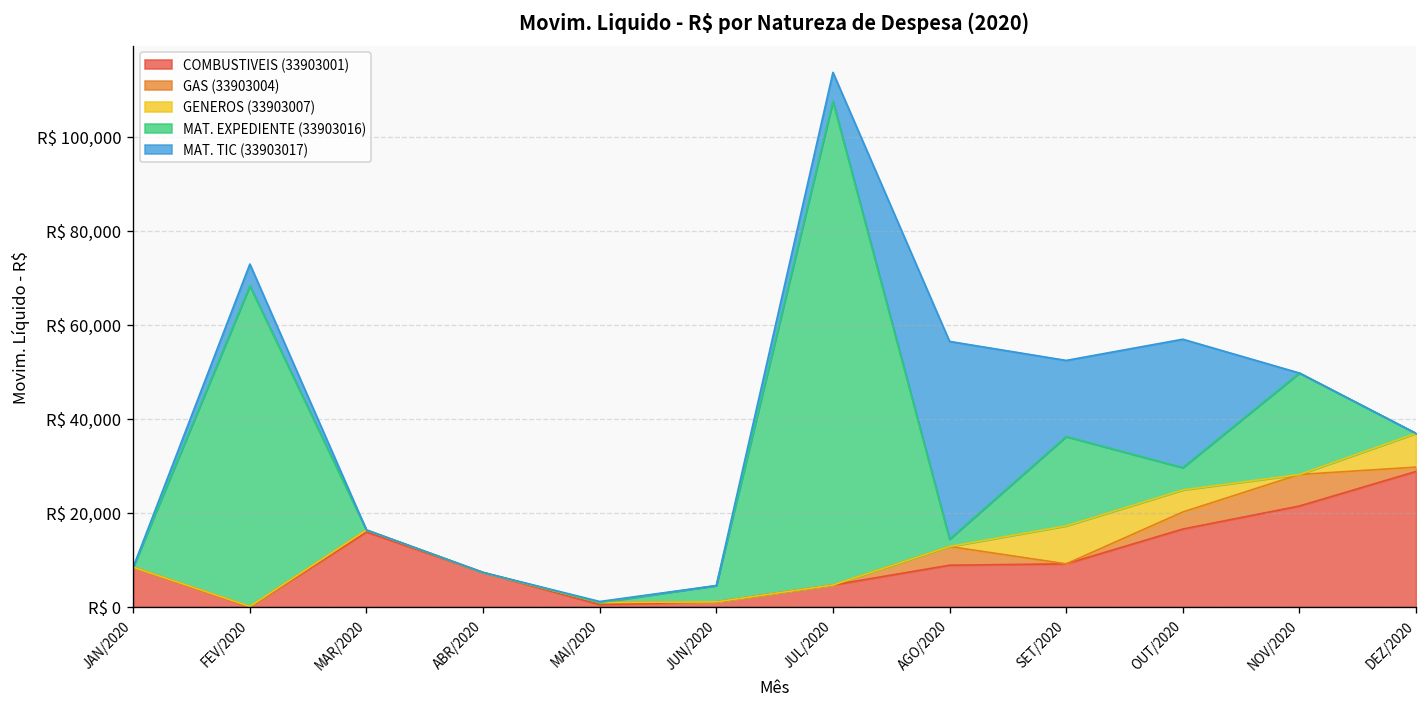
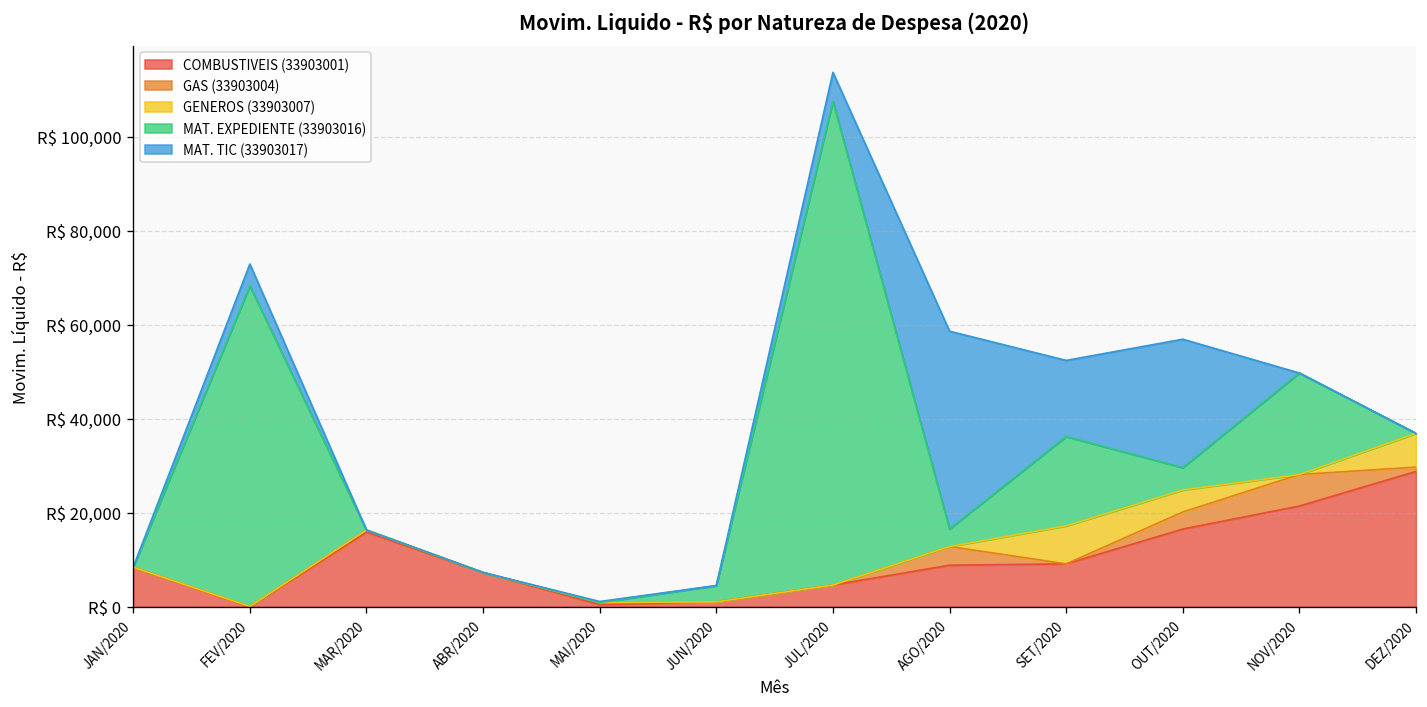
  {
    "GENEROS (33903007)": {
      "SET/2020": "R$ 8,000",
      "OUT/2020": "R$ 5,000"
    },
    "MAT. EXPEDIENTE (33903016)": {
      "FEV/2020": "R$ 68,000",
      "JUL/2020": "R$ 103,000",
-     "AGO/2020": "R$ 2,000",
+     "AGO/2020": "R$ 4,000",
      "SET/2020": "R$ 19,000",
      "OUT/2020": "R$ 5,000"
    },
    "MAT. TIC (33903017)": {
      "FEV/2020": "R$ 5,000",
      "JUL/2020": "R$ 6,000",
      "AGO/2020": "R$ 42,000",
      "SET/2020": "R$ 16,000",
      "OUT/2020": "R$ 27,000"
    }
  }
